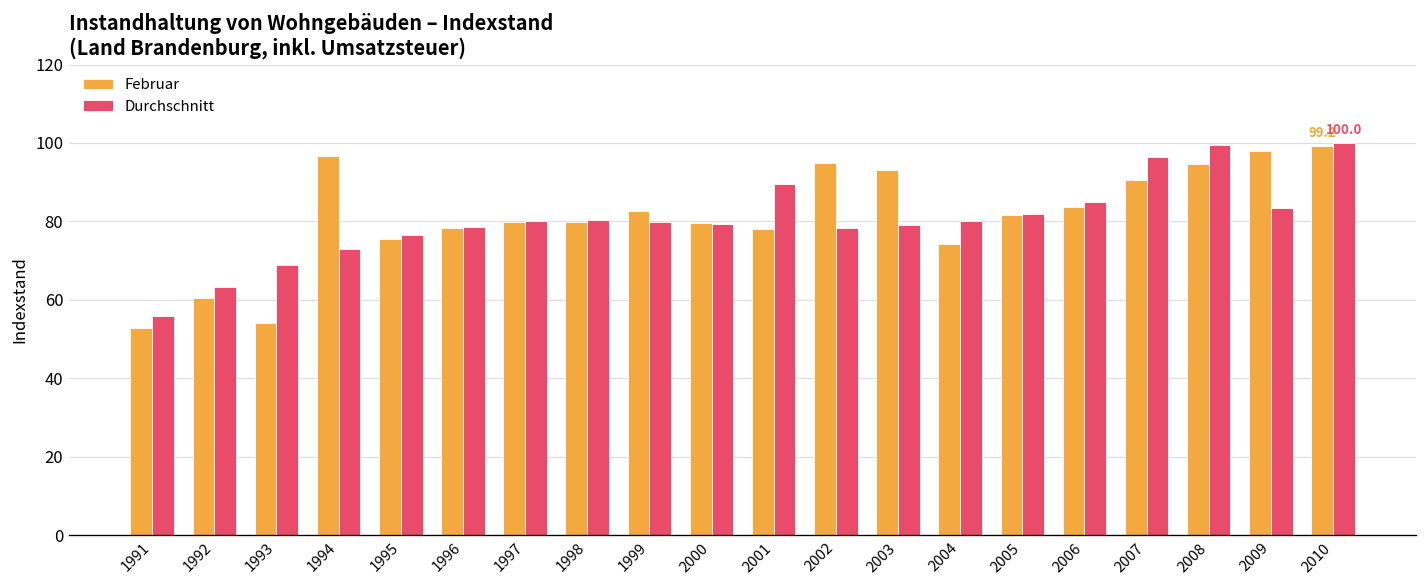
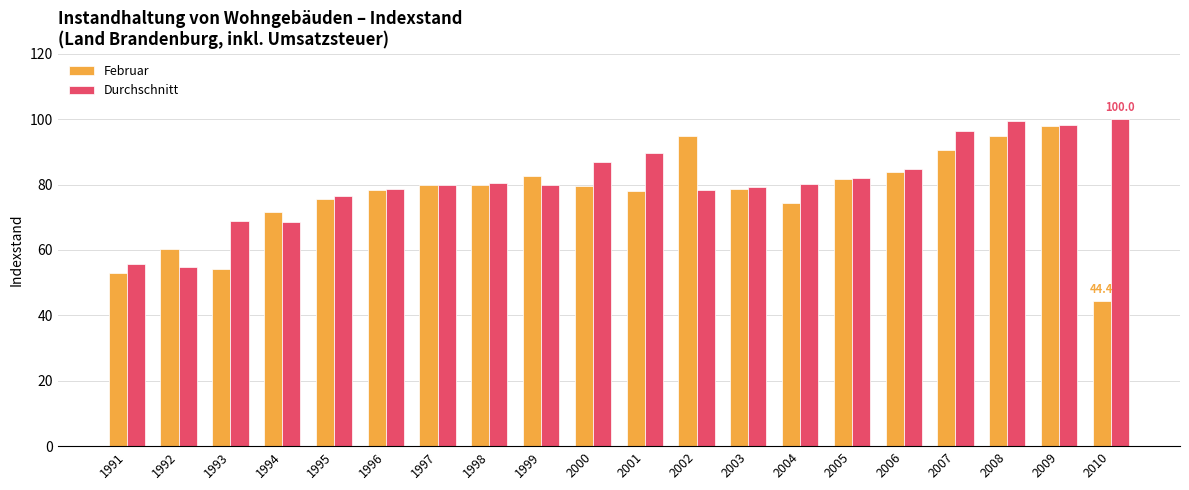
  {
    "Februar": {
-     "1994": 97,
-     "2003": 93,
-     "2010": 99.2
+     "1994": 72,
+     "2003": 79,
+     "2010": 44.4
    },
    "Durchschnitt": {
      "1991": 56,
-     "1992": 63,
+     "1992": 55,
      "1993": 69,
-     "1994": 73,
+     "1994": 69,
      "1995": 77,
      "1996": 79,
      "1997": 80,
      "1998": 80,
      "1999": 80,
-     "2000": 79,
+     "2000": 87,
      "2001": 90,
      "2002": 78,
      "2003": 79,
      "2004": 80,
      "2005": 82,
      "2006": 85,
      "2007": 96,
      "2008": 99,
-     "2009": 84
+     "2009": 98
    }
  }
